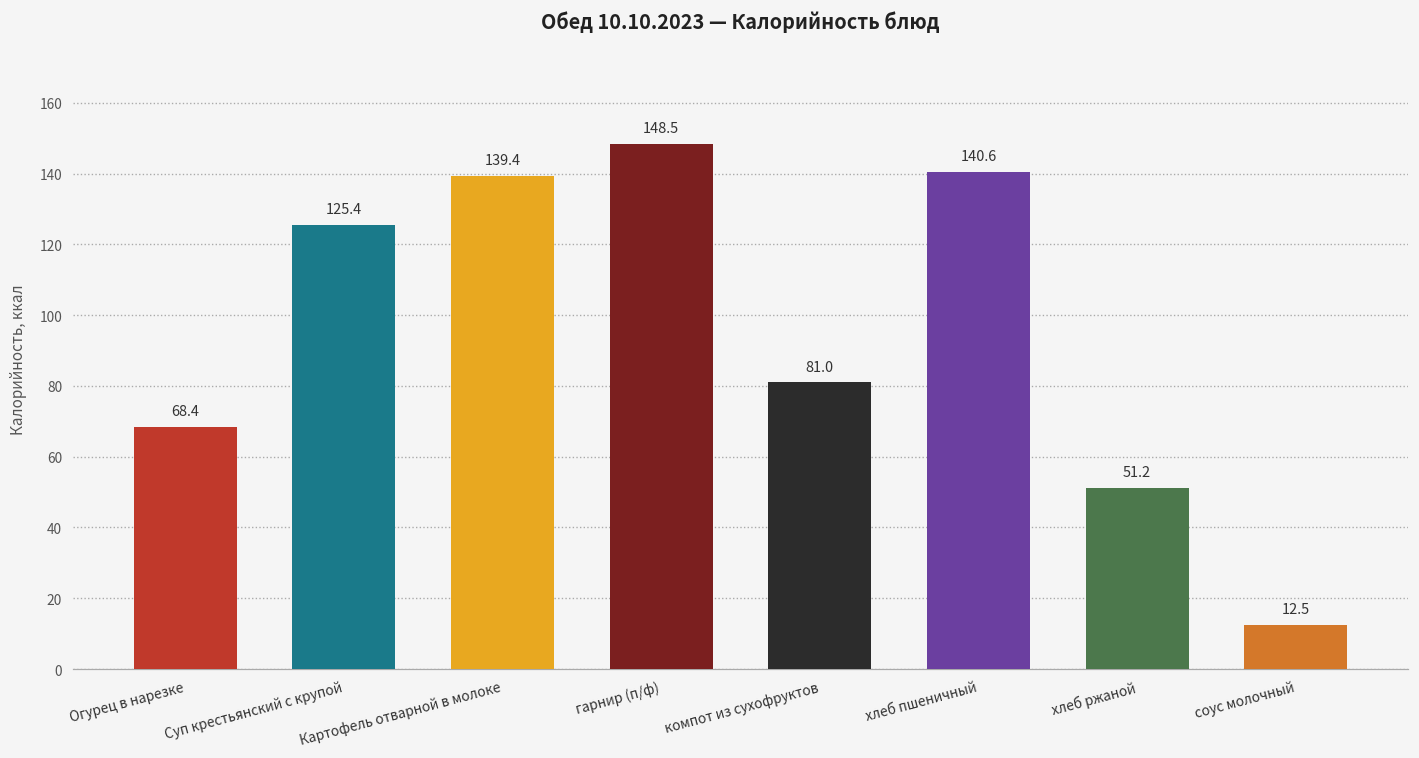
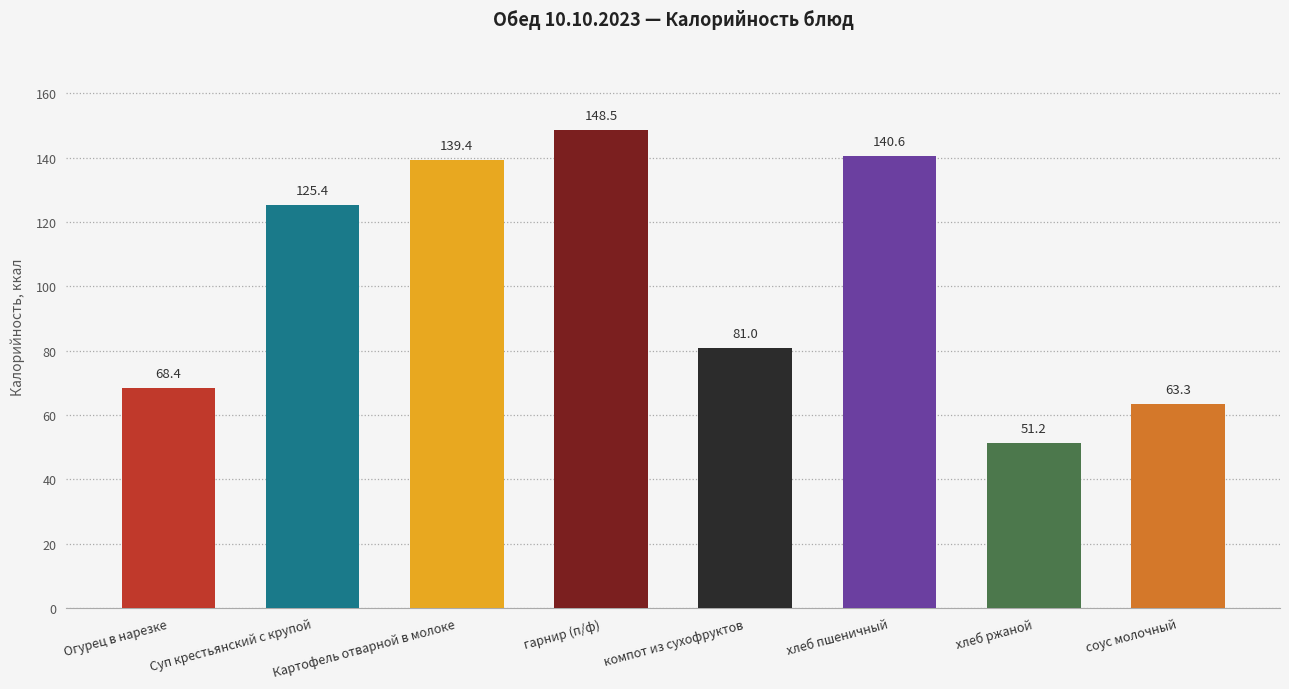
  {
    "Огурец в нарезке": 68.4,
    "Суп крестьянский с крупой": 125.4,
    "Картофель отварной в молоке": 139.4,
    "гарнир (п/ф)": 148.5,
    "компот из сухофруктов": 81.0,
    "хлеб пшеничный": 140.6,
    "хлеб ржаной": 51.2,
-   "соус молочный": 12.5
+   "соус молочный": 63.3
  }
